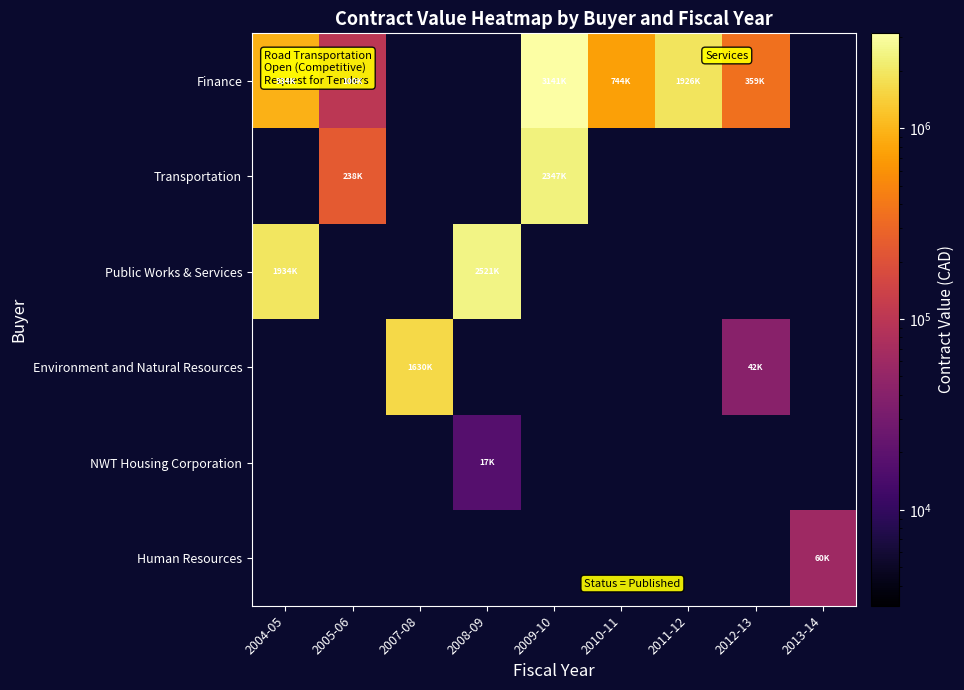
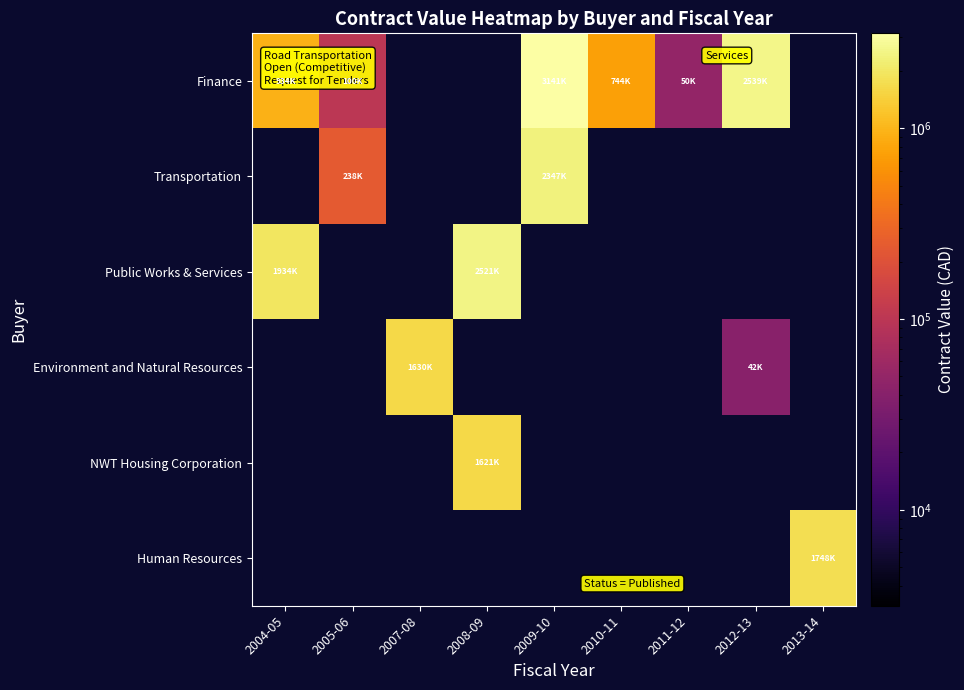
  {
    "Finance": {
      "2009-10": "3141K",
      "2010-11": "744K",
-     "2011-12": "1926K",
-     "2012-13": "359K"
+     "2011-12": "50K",
+     "2012-13": "2539K"
    },
    "Transportation": {
      "2005-06": "238K",
      "2009-10": "2347K"
    },
    "Public Works & Services": {
      "2004-05": "1934K",
      "2008-09": "2521K"
    },
    "Environment and Natural Resources": {
      "2007-08": "1630K",
      "2012-13": "42K"
    },
    "NWT Housing Corporation": {
-     "2008-09": "17K"
+     "2008-09": "1621K"
    },
    "Human Resources": {
-     "2013-14": "60K"
+     "2013-14": "1748K"
    }
  }
